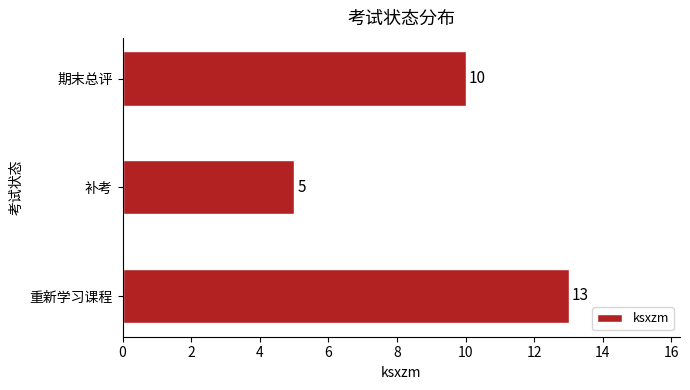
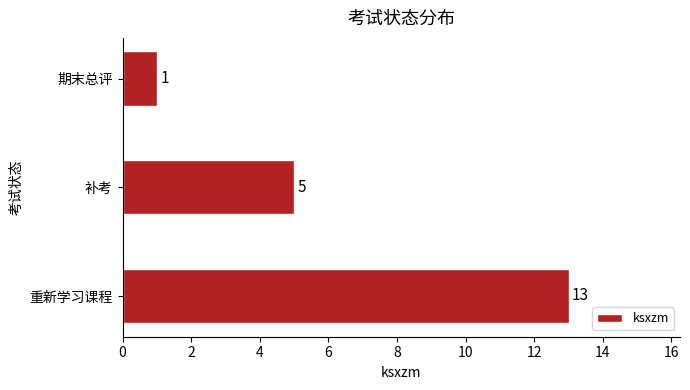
  {
-   "期末总评": 10,
+   "期末总评": 1,
    "补考": 5,
    "重新学习课程": 13
  }
